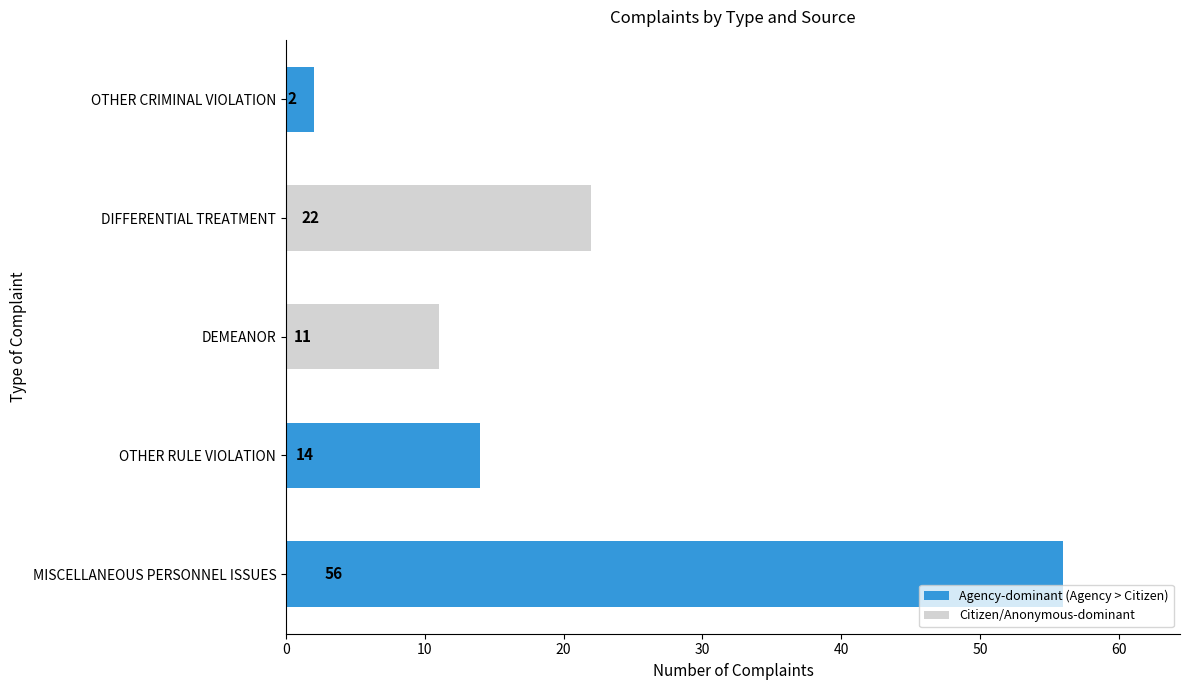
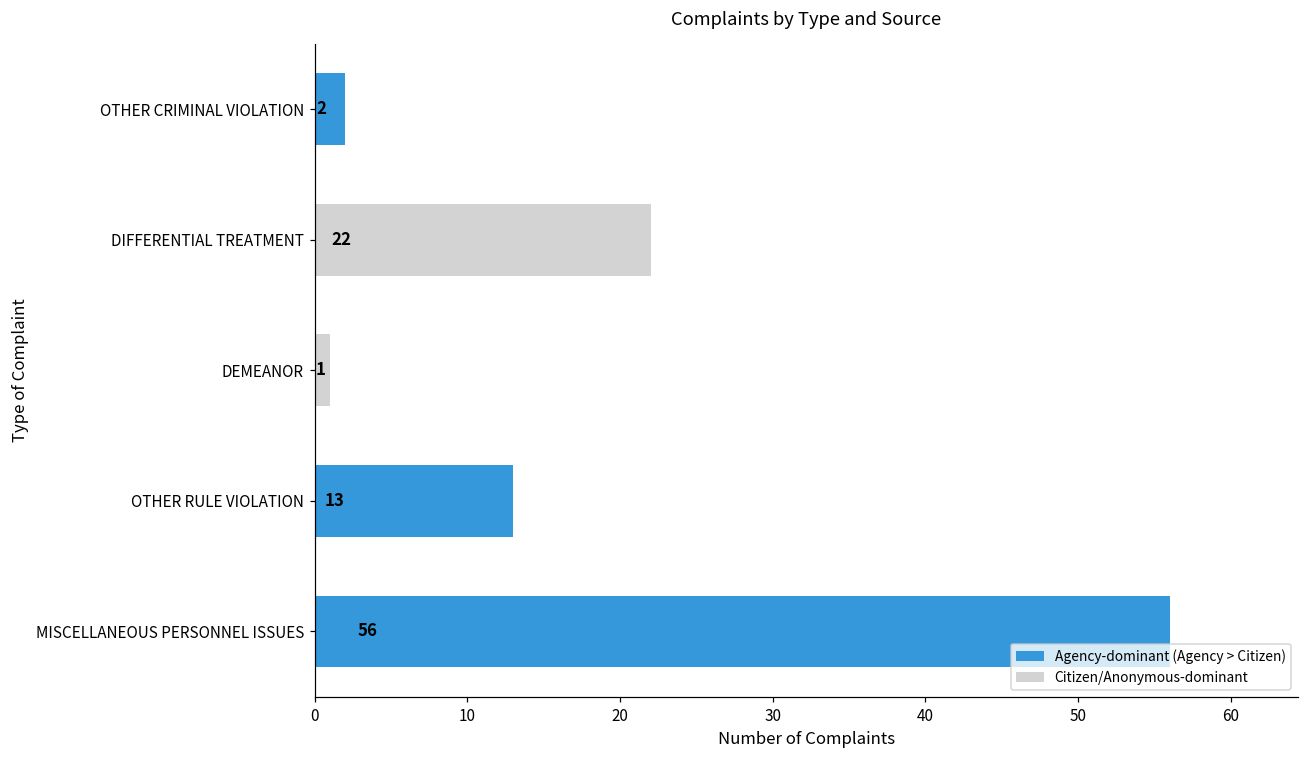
  {
    "OTHER CRIMINAL VIOLATION": 2,
    "DIFFERENTIAL TREATMENT": 22,
-   "DEMEANOR": 11,
-   "OTHER RULE VIOLATION": 14,
+   "DEMEANOR": 1,
+   "OTHER RULE VIOLATION": 13,
    "MISCELLANEOUS PERSONNEL ISSUES": 56
  }
